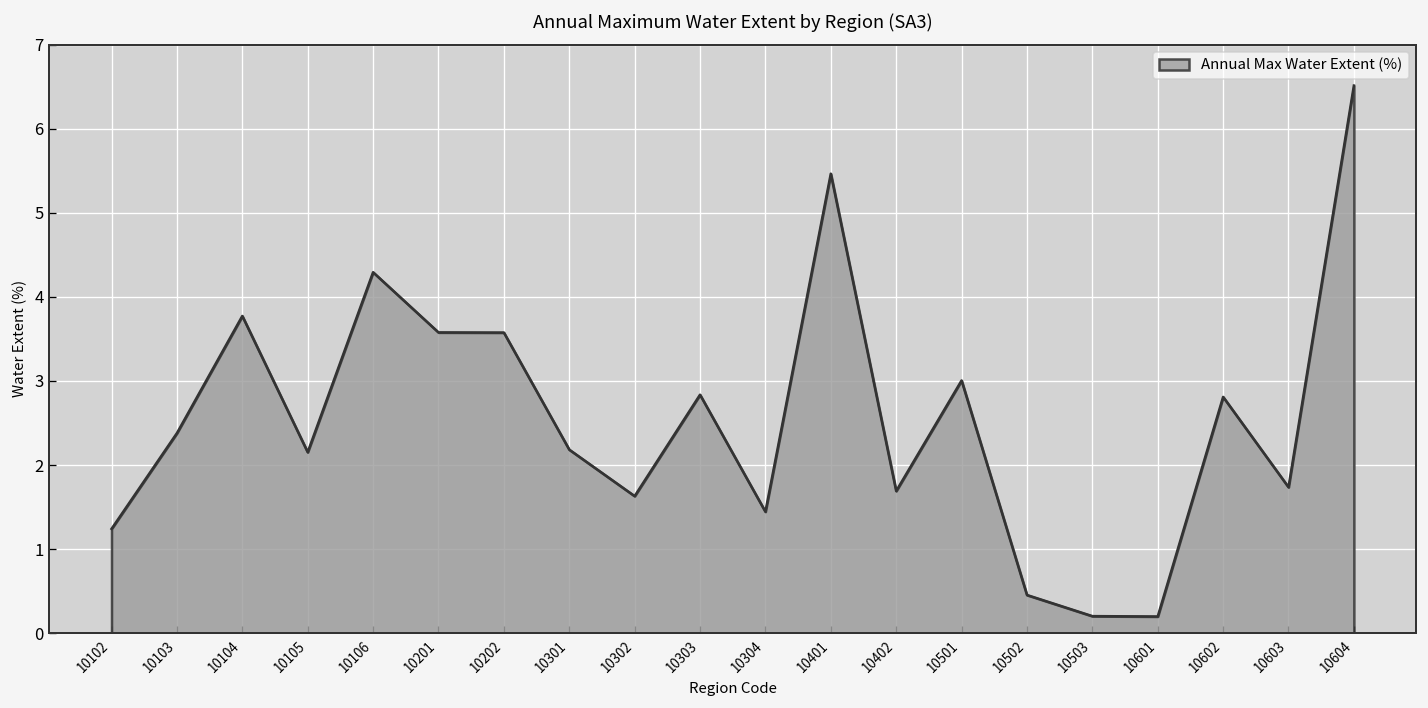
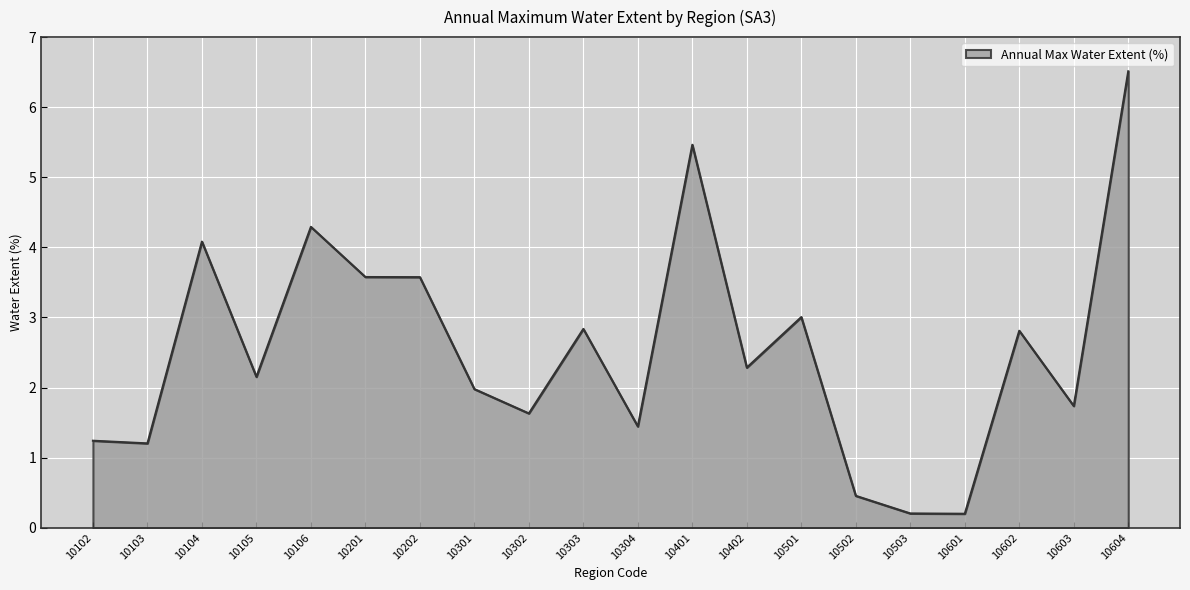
  {
    "10102": 1.2,
-   "10103": 2.4,
-   "10104": 3.8,
+   "10103": 1.2,
+   "10104": 4.1,
    "10105": 2.2,
    "10106": 4.3,
    "10201": 3.6,
    "10202": 3.6,
-   "10301": 2.2,
+   "10301": 2.0,
    "10302": 1.6,
    "10303": 2.8,
    "10304": 1.4,
    "10401": 5.5,
-   "10402": 1.7,
+   "10402": 2.3,
    "10501": 3.0,
    "10502": 0.5,
    "10503": 0.2,
    "10601": 0.2,
    "10602": 2.8,
    "10603": 1.7,
    "10604": 6.5
  }
